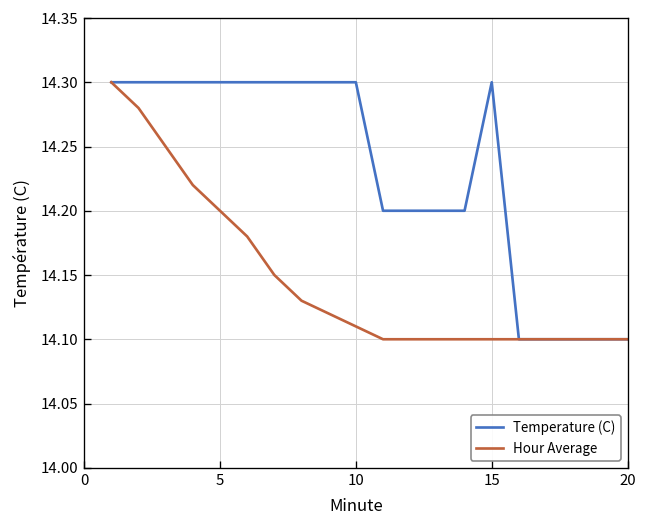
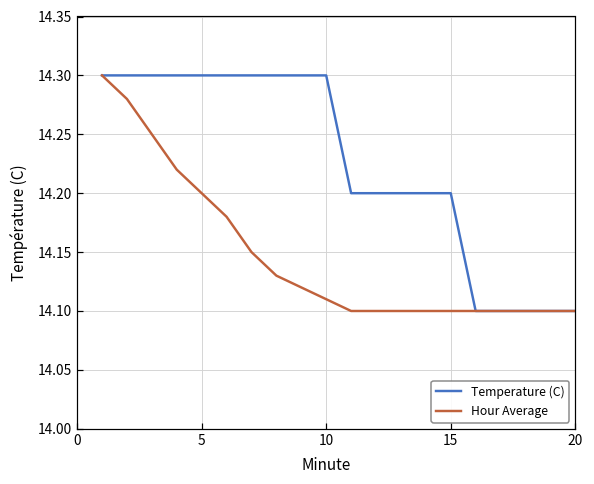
  {
    "Temperature (C)": {
      "5": 14.3,
      "10": 14.3,
-     "15": 14.3
+     "15": 14.2
    },
    "Hour Average": {
      "5": 14.2,
      "10": 14.110,
      "15": 14.1
    }
  }
